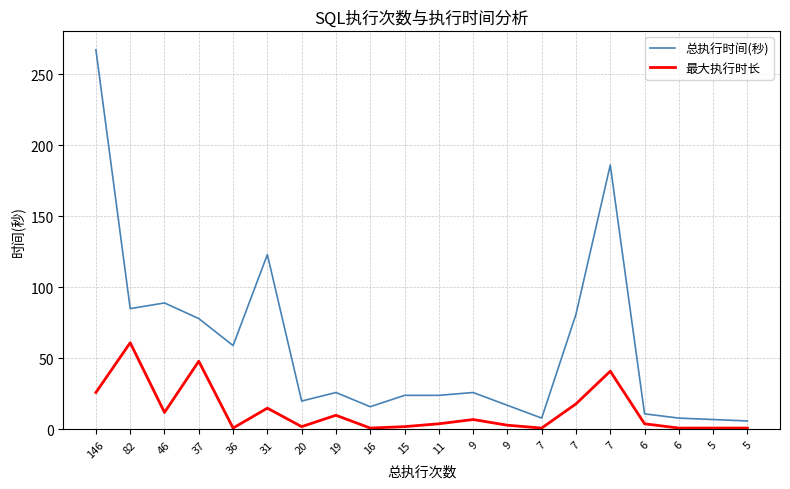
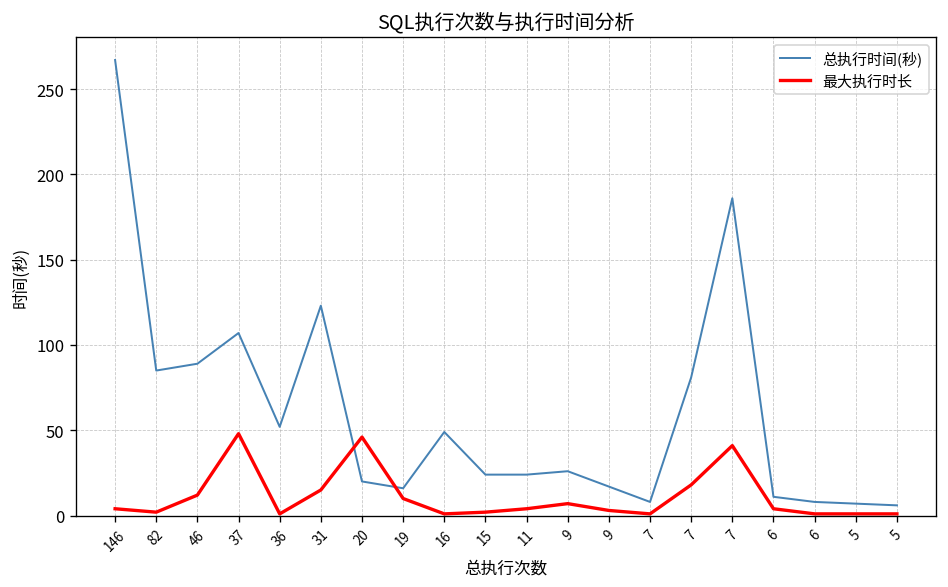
  {
    "总执行时间(秒)": {
      "146": 267,
      "82": 85,
      "46": 89,
-     "37": 78,
-     "36": 59,
+     "37": 107,
+     "36": 52,
      "31": 123,
      "20": 20,
-     "19": 26,
-     "16": 16,
+     "19": 16,
+     "16": 49,
      "15": 24,
      "11": 24
    },
    "最大执行时长": {
-     "146": 26,
-     "82": 61,
+     "146": 4,
+     "82": 2,
      "46": 12,
      "37": 48,
      "36": 1,
      "31": 15,
-     "20": 2,
+     "20": 46,
      "19": 10,
      "16": 1,
      "15": 2,
      "11": 4
    }
  }
